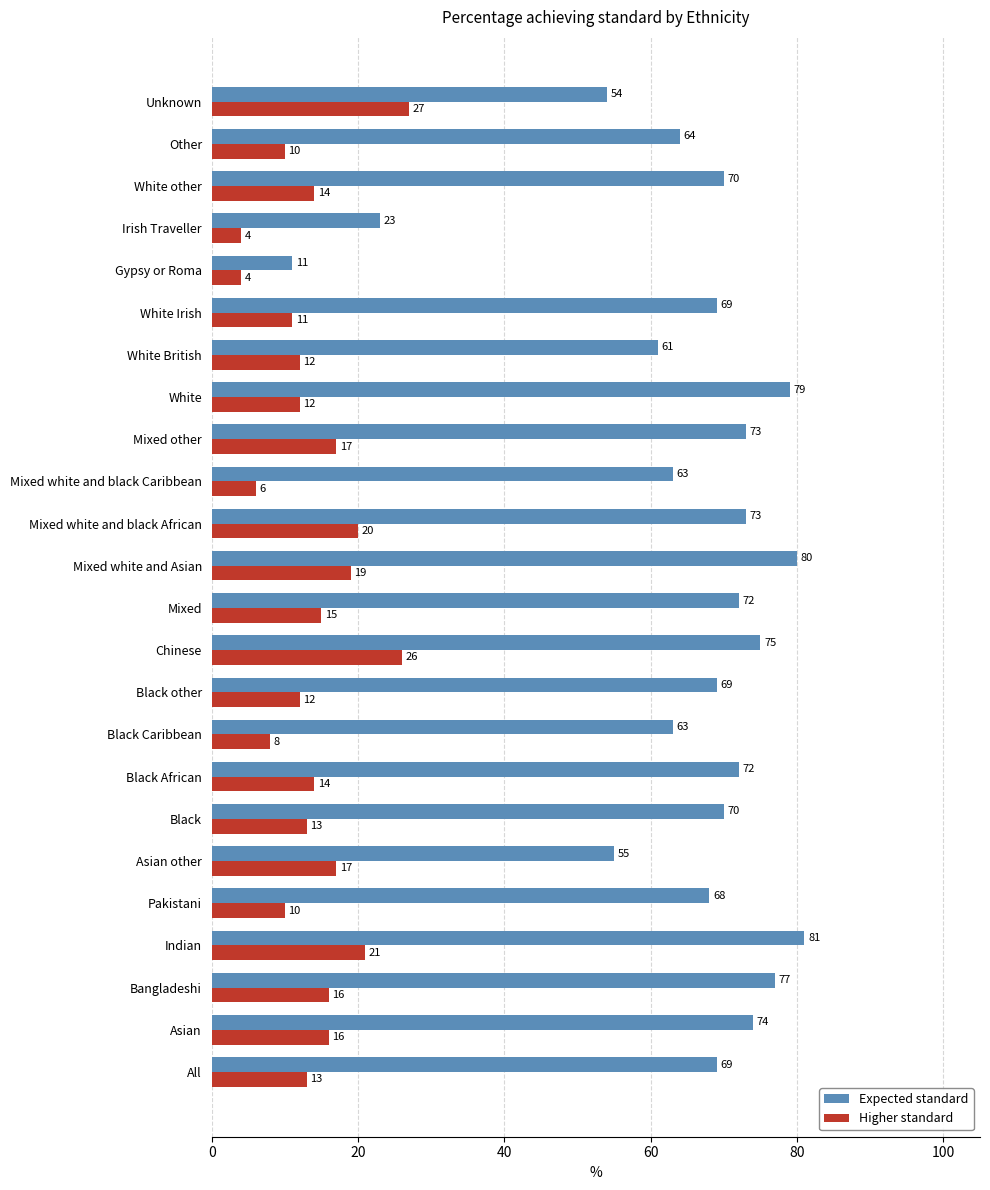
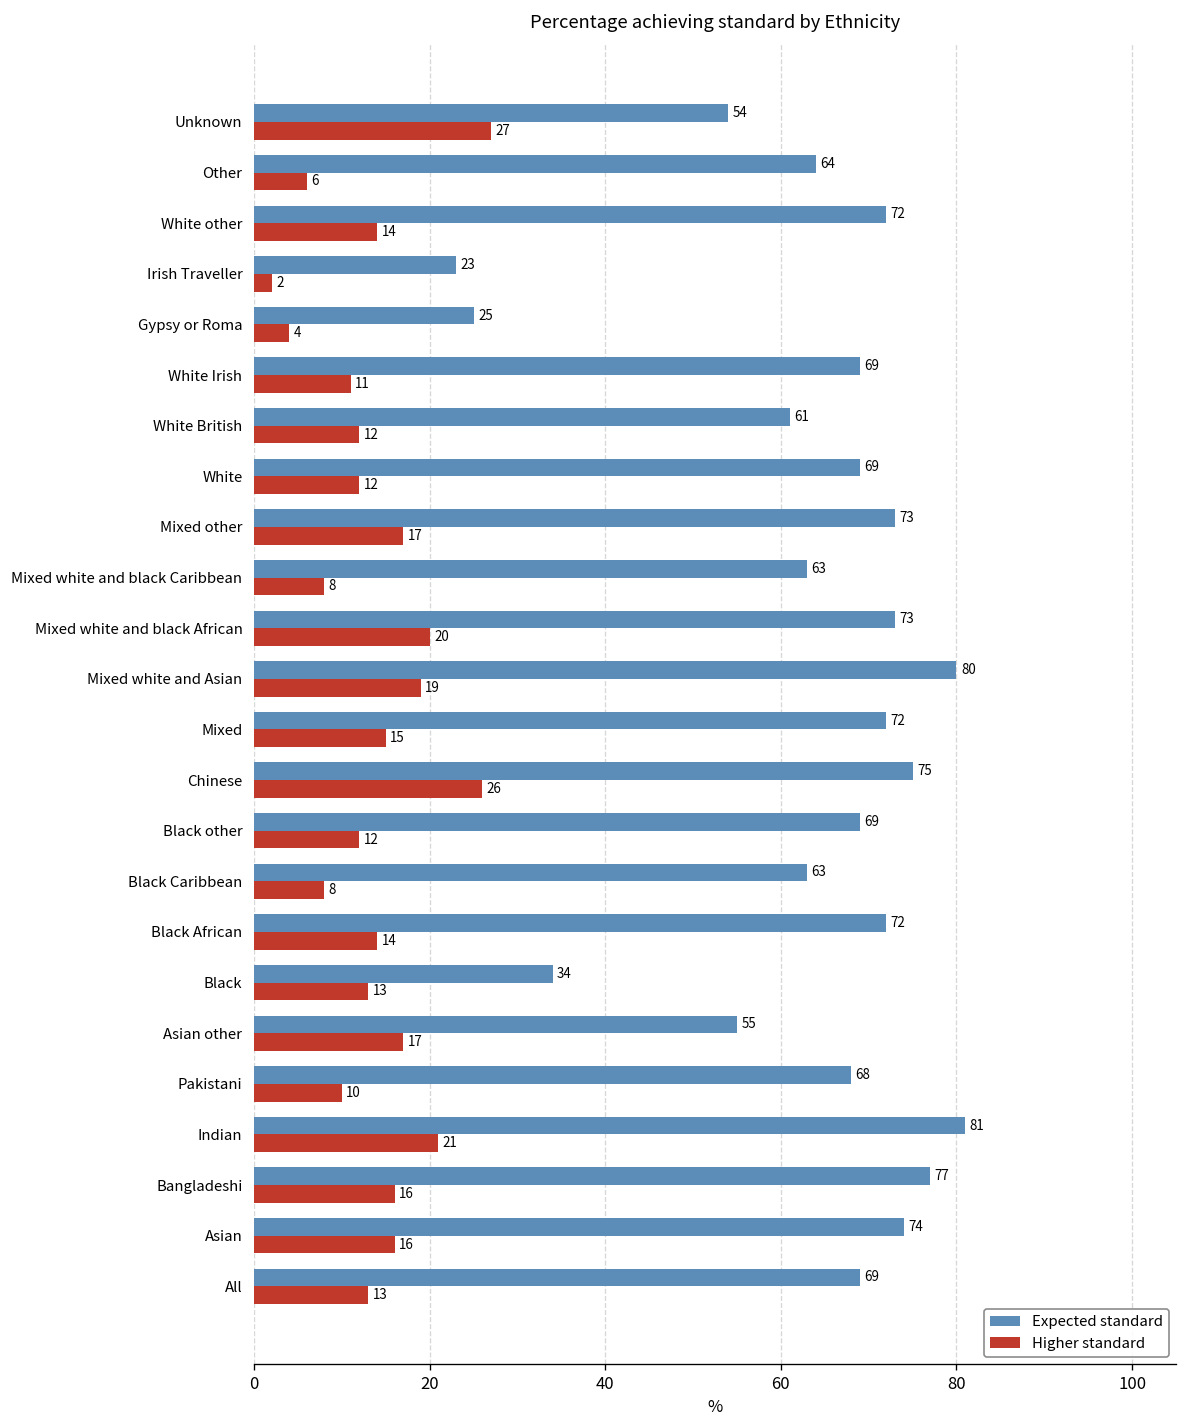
  {
    "Expected standard": {
      "Unknown": 54,
      "Other": 64,
-     "White other": 70,
+     "White other": 72,
      "Irish Traveller": 23,
-     "Gypsy or Roma": 11,
+     "Gypsy or Roma": 25,
      "White Irish": 69,
      "White British": 61,
-     "White": 79,
+     "White": 69,
      "Mixed other": 73,
      "Mixed white and black Caribbean": 63,
      "Mixed white and black African": 73,
      "Mixed white and Asian": 80,
      "Mixed": 72,
      "Chinese": 75,
      "Black other": 69,
      "Black Caribbean": 63,
      "Black African": 72,
-     "Black": 70,
+     "Black": 34,
      "Asian other": 55,
      "Pakistani": 68,
      "Indian": 81,
      "Bangladeshi": 77,
      "Asian": 74,
      "All": 69
    },
    "Higher standard": {
      "Unknown": 27,
-     "Other": 10,
+     "Other": 6,
      "White other": 14,
-     "Irish Traveller": 4,
+     "Irish Traveller": 2,
      "Gypsy or Roma": 4,
      "White Irish": 11,
      "White British": 12,
      "White": 12,
      "Mixed other": 17,
-     "Mixed white and black Caribbean": 6,
+     "Mixed white and black Caribbean": 8,
      "Mixed white and black African": 20,
      "Mixed white and Asian": 19,
      "Mixed": 15,
      "Chinese": 26,
      "Black other": 12,
      "Black Caribbean": 8,
      "Black African": 14,
      "Black": 13,
      "Asian other": 17,
      "Pakistani": 10,
      "Indian": 21,
      "Bangladeshi": 16,
      "Asian": 16,
      "All": 13
    }
  }
